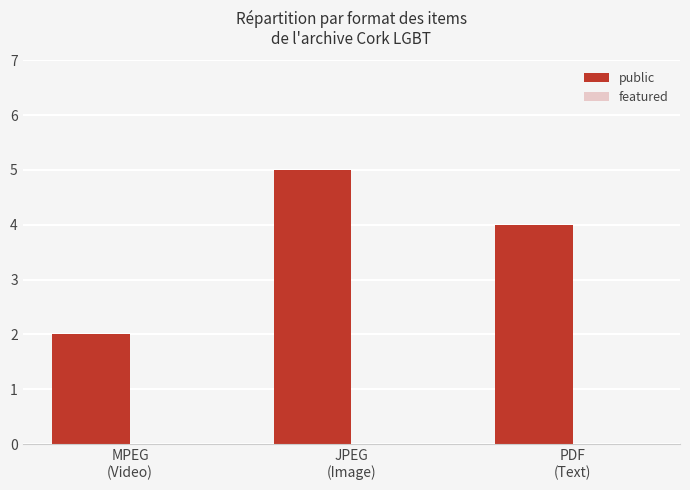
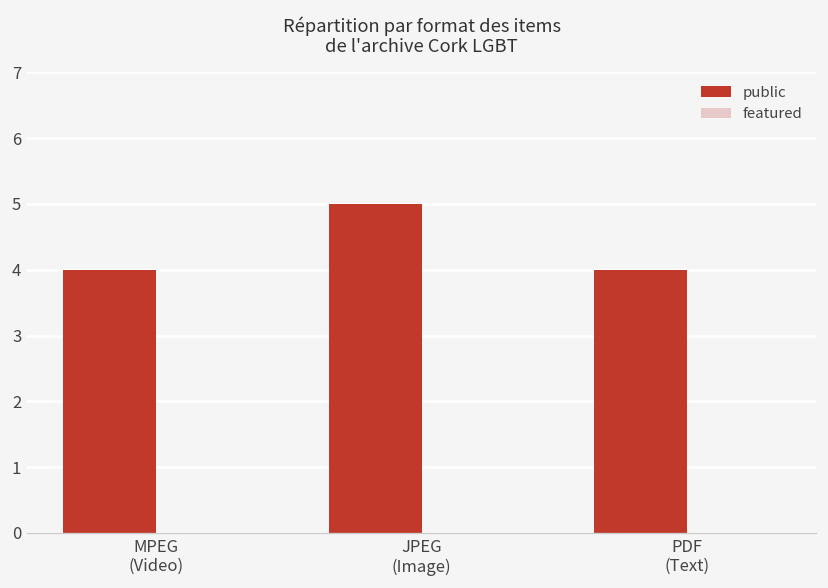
  {
    "public": {
-     "MPEG (Video)": 2,
+     "MPEG (Video)": 4,
      "JPEG (Image)": 5,
      "PDF (Text)": 4
    },
    "featured": {
      "MPEG (Video)": 0,
      "JPEG (Image)": 0,
      "PDF (Text)": 0
    }
  }
